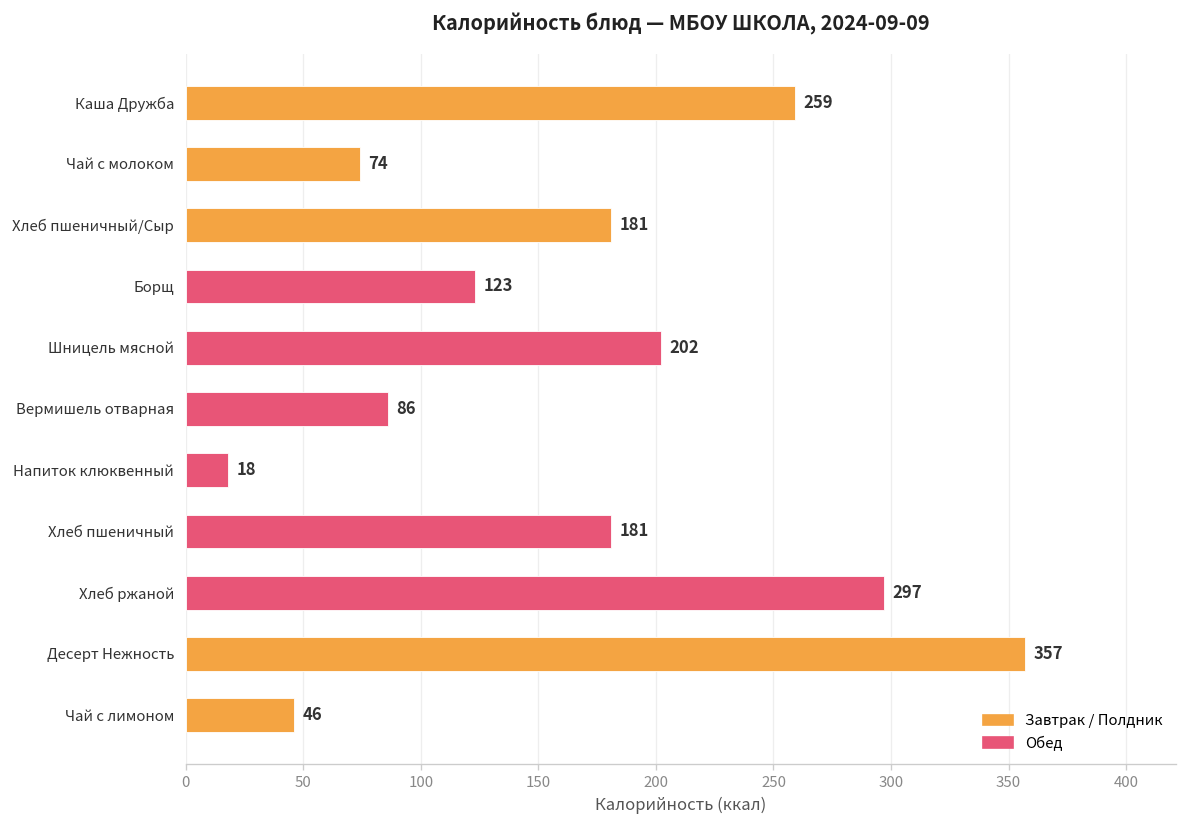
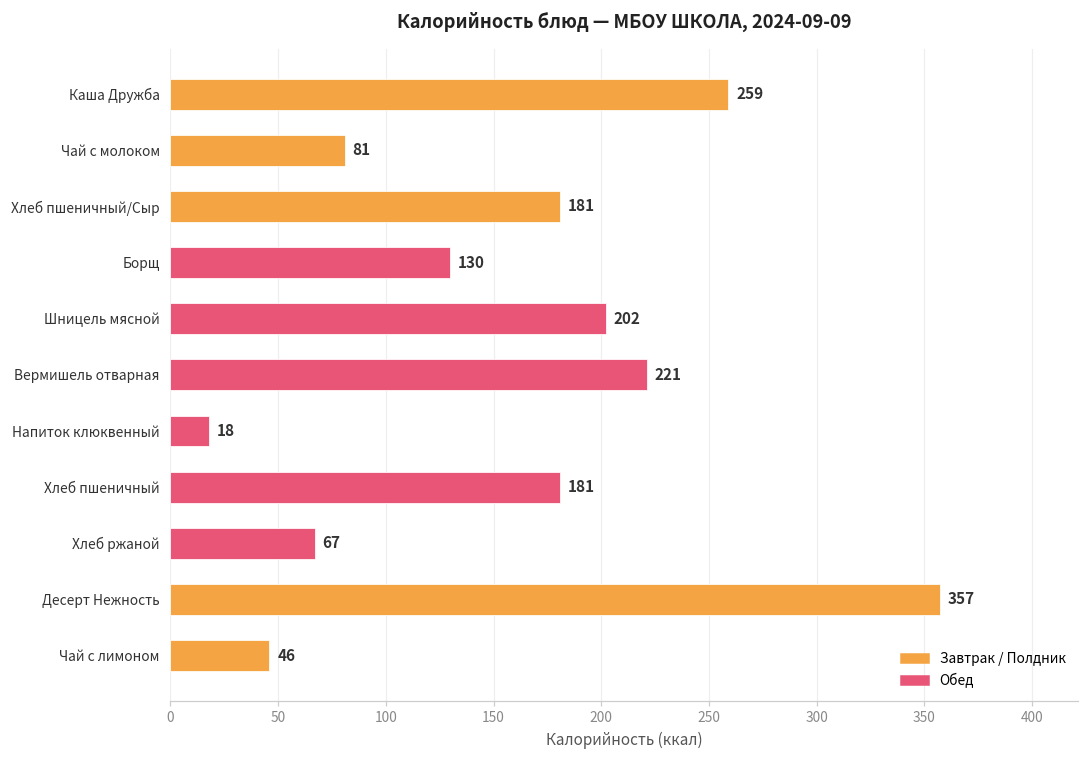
  {
    "Каша Дружба": 259,
-   "Чай с молоком": 74,
+   "Чай с молоком": 81,
    "Хлеб пшеничный/Сыр": 181,
-   "Борщ": 123,
+   "Борщ": 130,
    "Шницель мясной": 202,
-   "Вермишель отварная": 86,
+   "Вермишель отварная": 221,
    "Напиток клюквенный": 18,
    "Хлеб пшеничный": 181,
-   "Хлеб ржаной": 297,
+   "Хлеб ржаной": 67,
    "Десерт Нежность": 357,
    "Чай с лимоном": 46
  }
